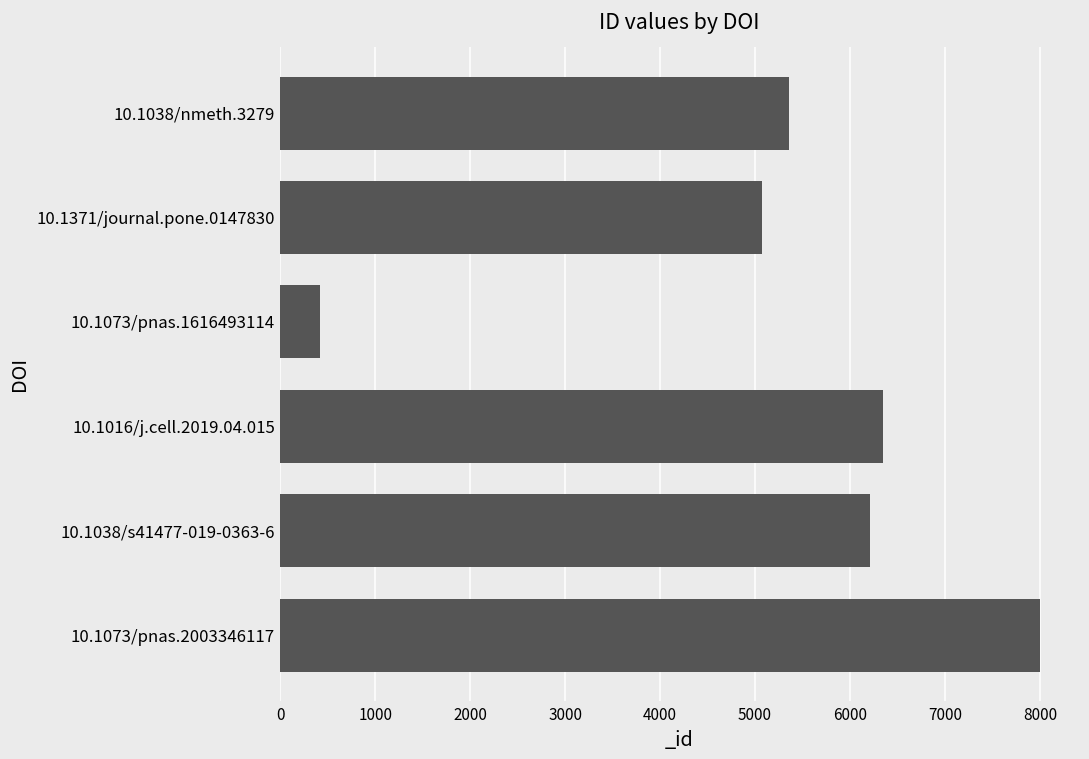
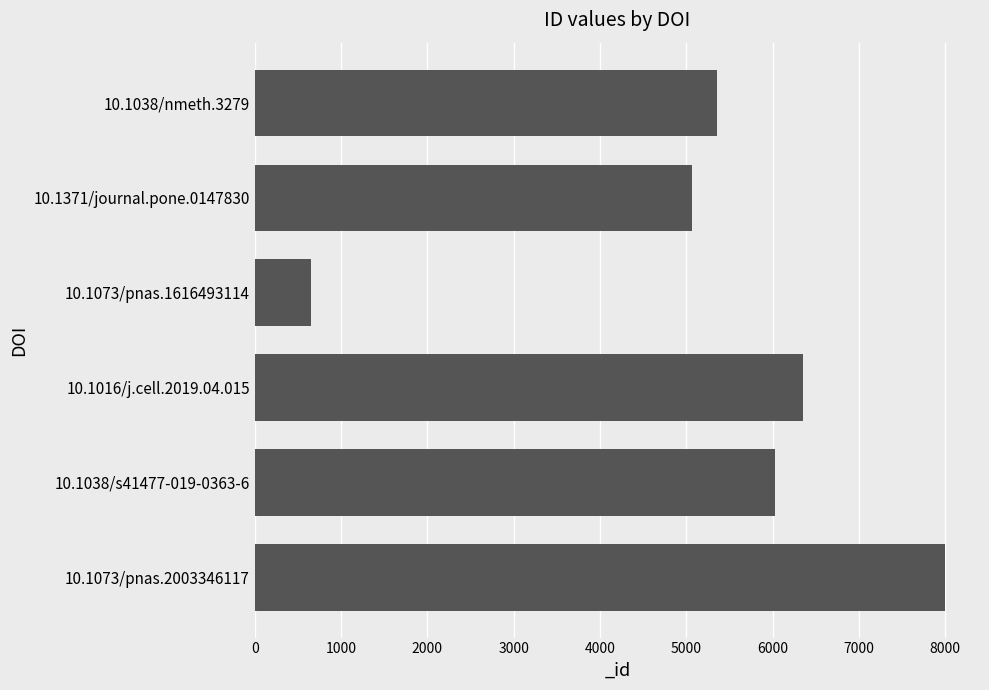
  {
    "10.1038/nmeth.3279": 5400,
    "10.1371/journal.pone.0147830": 5100,
-   "10.1073/pnas.1616493114": 400,
+   "10.1073/pnas.1616493114": 700,
    "10.1016/j.cell.2019.04.015": 6400,
-   "10.1038/s41477-019-0363-6": 6200,
+   "10.1038/s41477-019-0363-6": 6000,
    "10.1073/pnas.2003346117": 8000
  }
